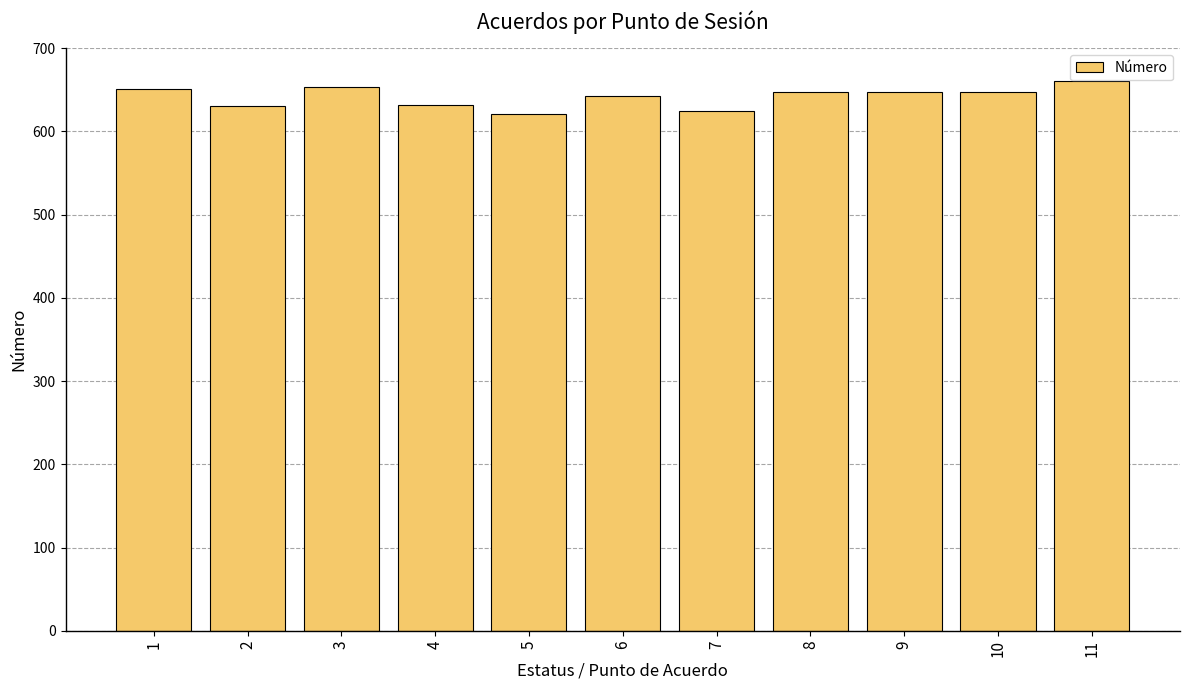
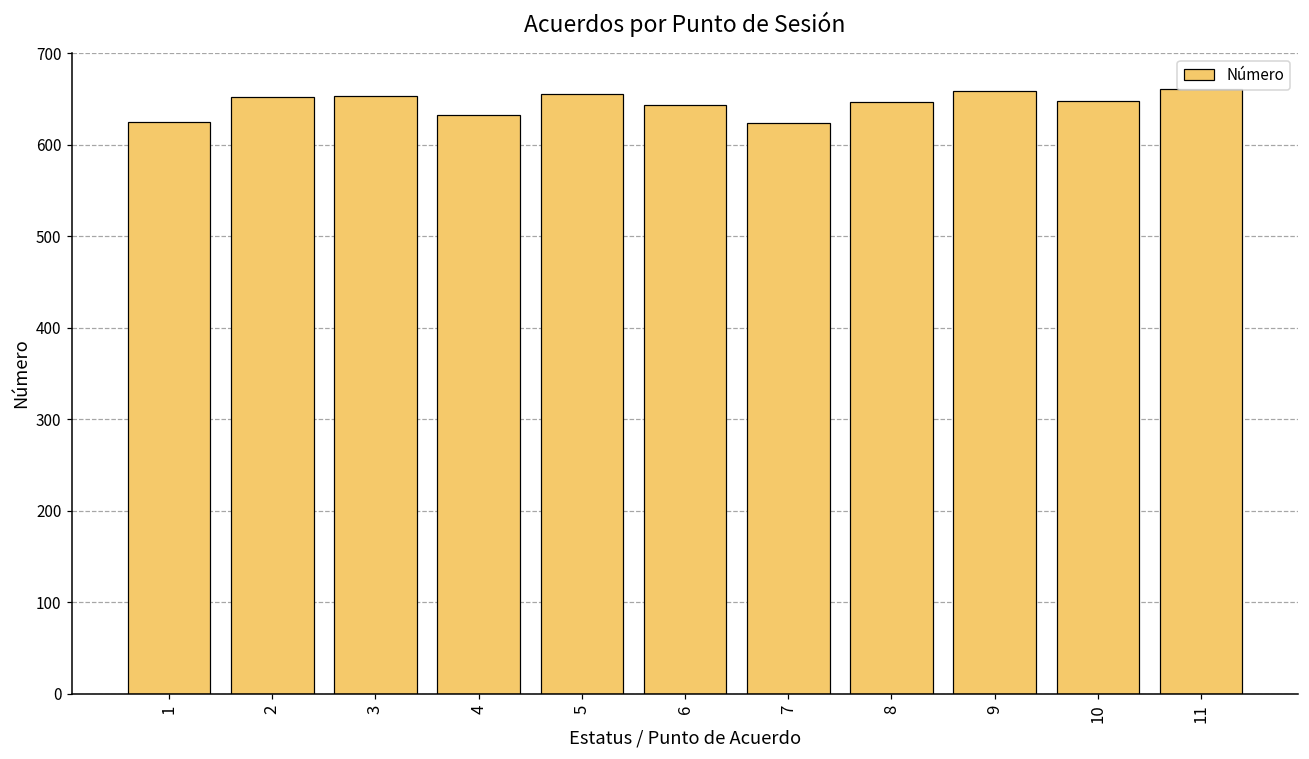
  {
-   "1": 650,
-   "2": 630,
+   "1": 630,
+   "2": 650,
    "3": 650,
    "4": 630,
-   "5": 620,
+   "5": 660,
    "6": 640,
    "7": 620,
    "8": 650,
-   "9": 650,
+   "9": 660,
    "10": 650,
    "11": 660
  }
